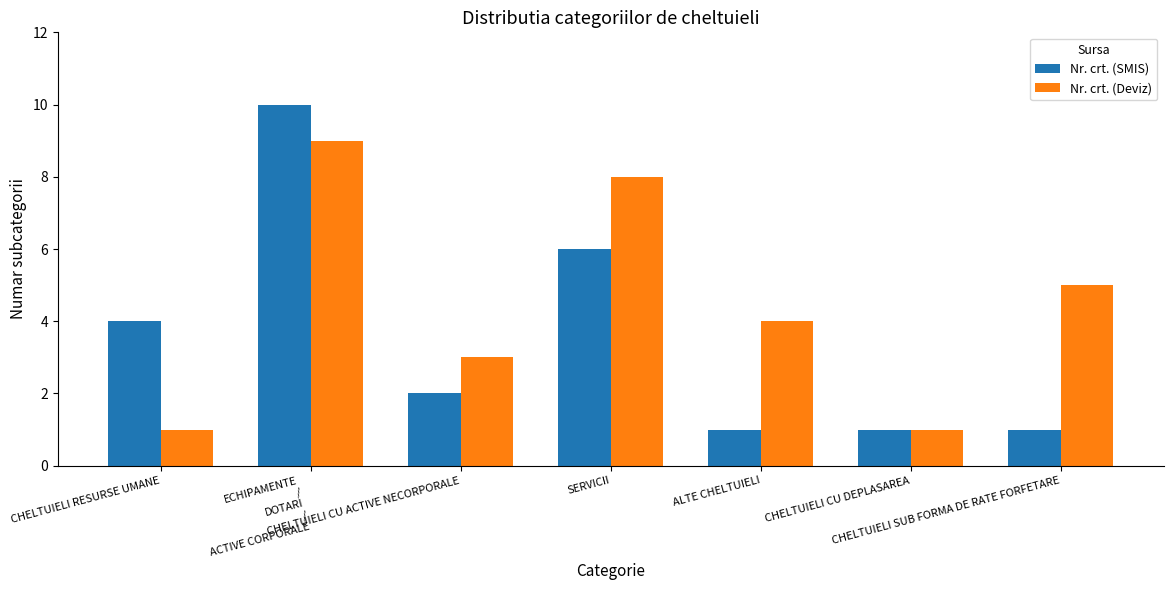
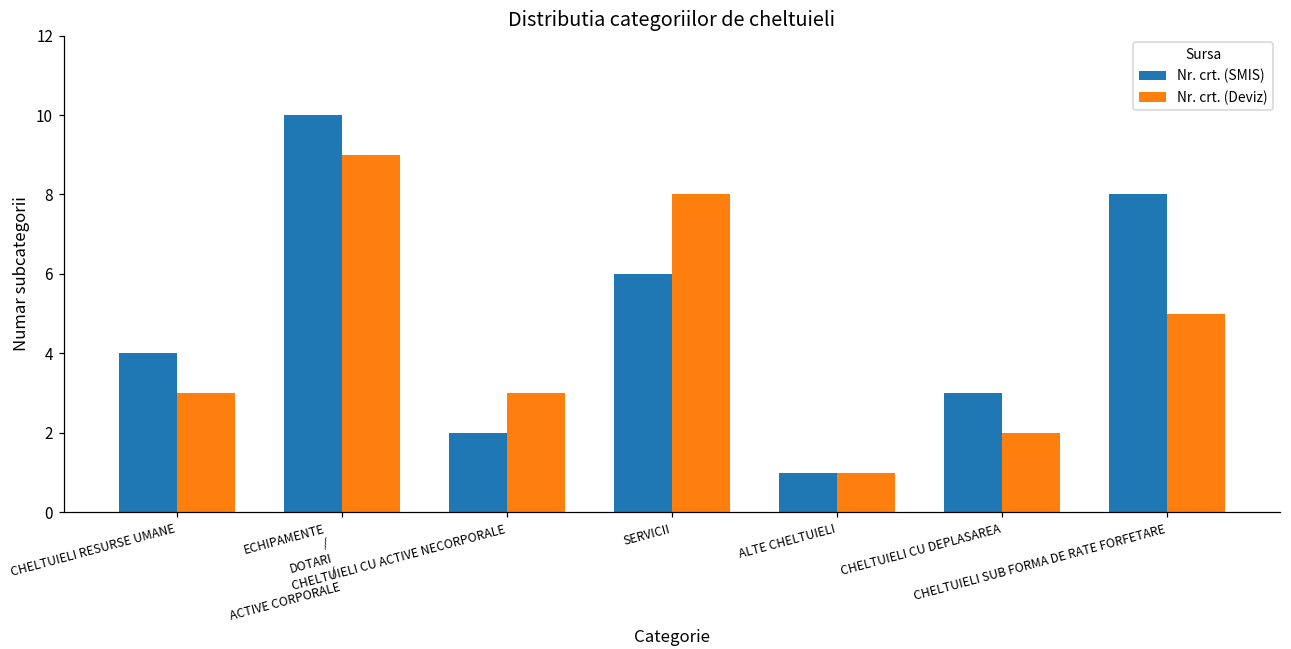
  {
    "Nr. crt. (SMIS)": {
      "CHELTUIELI RESURSE UMANE": 4,
      "ECHIPAMENTE / DOTARI / ACTIVE CORPORALE": 10,
      "CHELTUIELI CU ACTIVE NECORPORALE": 2,
      "SERVICII": 6,
      "ALTE CHELTUIELI": 1,
-     "CHELTUIELI CU DEPLASAREA": 1,
-     "CHELTUIELI SUB FORMA DE RATE FORFETARE": 1
+     "CHELTUIELI CU DEPLASAREA": 3,
+     "CHELTUIELI SUB FORMA DE RATE FORFETARE": 8
    },
    "Nr. crt. (Deviz)": {
-     "CHELTUIELI RESURSE UMANE": 1,
+     "CHELTUIELI RESURSE UMANE": 3,
      "ECHIPAMENTE / DOTARI / ACTIVE CORPORALE": 9,
      "CHELTUIELI CU ACTIVE NECORPORALE": 3,
      "SERVICII": 8,
-     "ALTE CHELTUIELI": 4,
-     "CHELTUIELI CU DEPLASAREA": 1,
+     "ALTE CHELTUIELI": 1,
+     "CHELTUIELI CU DEPLASAREA": 2,
      "CHELTUIELI SUB FORMA DE RATE FORFETARE": 5
    }
  }
